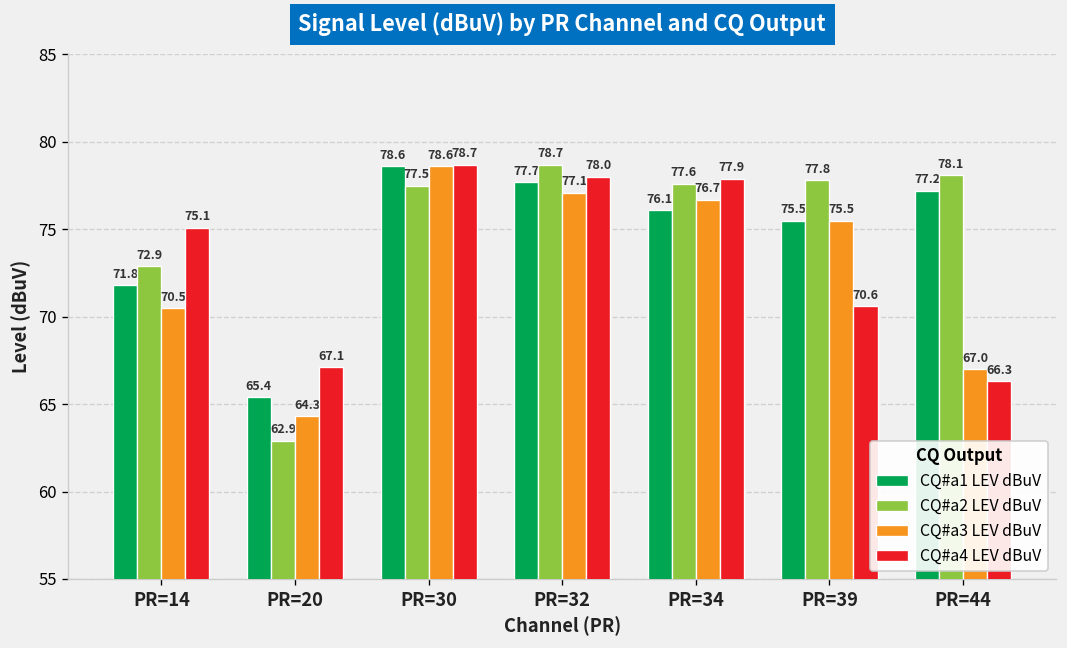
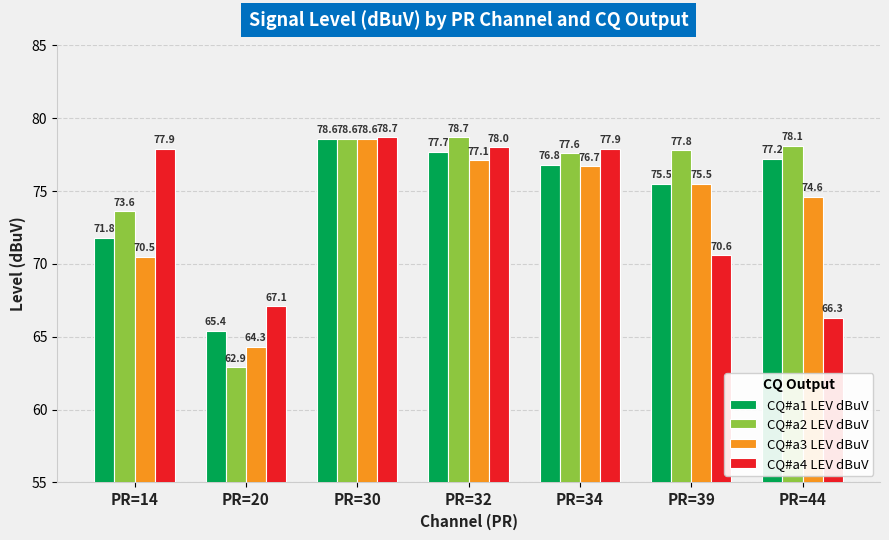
  {
    "CQ#a1 LEV dBuV": {
      "PR=14": 71.8,
      "PR=20": 65.4,
      "PR=30": 78.6,
      "PR=32": 77.7,
-     "PR=34": 76.1,
+     "PR=34": 76.8,
      "PR=39": 75.5,
      "PR=44": 77.2
    },
    "CQ#a2 LEV dBuV": {
-     "PR=14": 72.9,
+     "PR=14": 73.6,
      "PR=20": 62.9,
-     "PR=30": 77.5,
+     "PR=30": 78.6,
      "PR=32": 78.7,
      "PR=34": 77.6,
      "PR=39": 77.8,
      "PR=44": 78.1
    },
    "CQ#a3 LEV dBuV": {
      "PR=14": 70.5,
      "PR=20": 64.3,
      "PR=30": 78.6,
      "PR=32": 77.1,
      "PR=34": 76.7,
      "PR=39": 75.5,
-     "PR=44": 67.0
+     "PR=44": 74.6
    },
    "CQ#a4 LEV dBuV": {
-     "PR=14": 75.1,
+     "PR=14": 77.9,
      "PR=20": 67.1,
      "PR=30": 78.7,
      "PR=32": 78.0,
      "PR=34": 77.9,
      "PR=39": 70.6,
      "PR=44": 66.3
    }
  }
